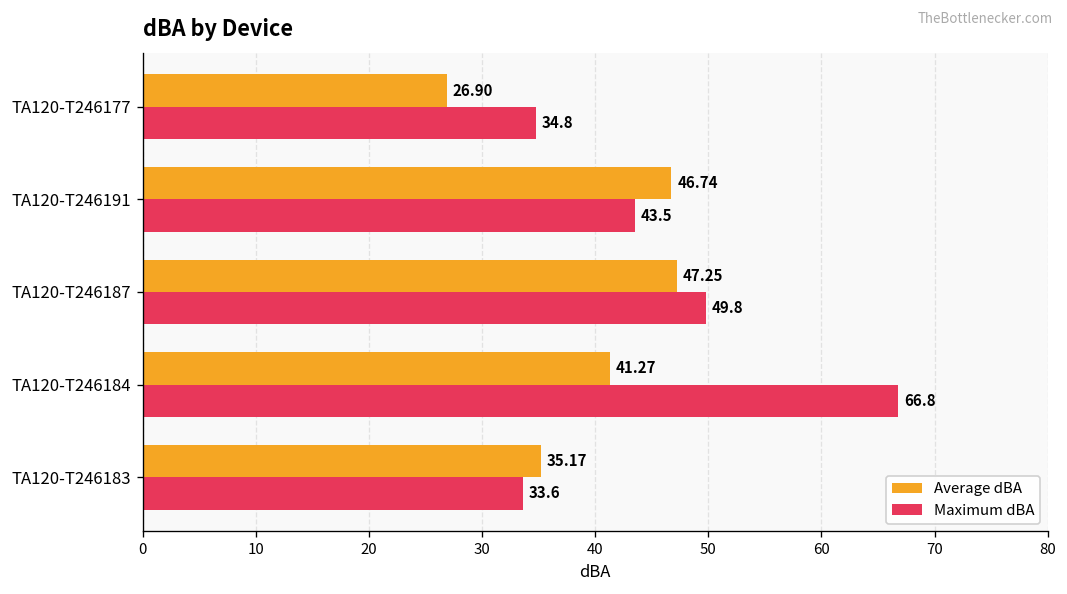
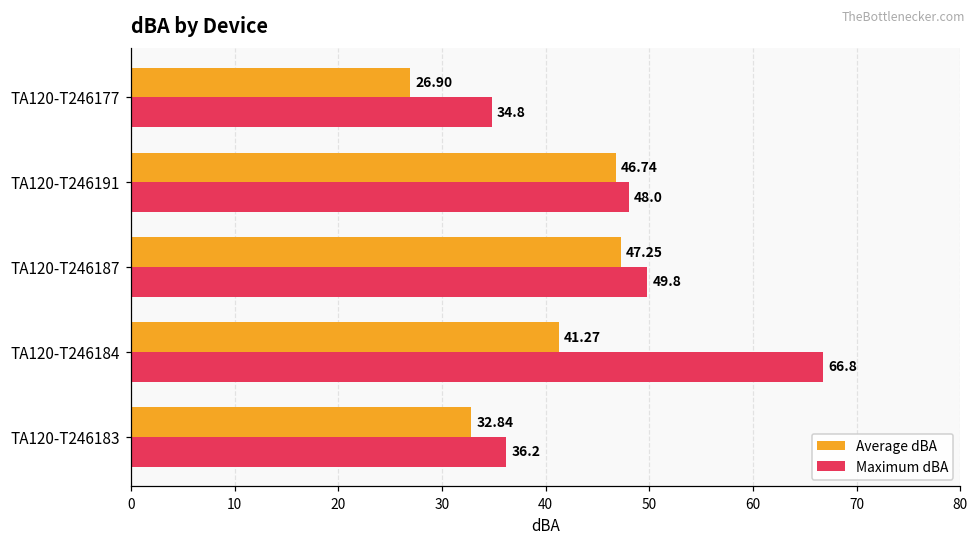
  {
    "Average dBA": {
      "TA120-T246177": 26.90,
      "TA120-T246191": 46.74,
      "TA120-T246187": 47.25,
      "TA120-T246184": 41.27,
-     "TA120-T246183": 35.17
+     "TA120-T246183": 32.84
    },
    "Maximum dBA": {
      "TA120-T246177": 34.8,
-     "TA120-T246191": 43.5,
+     "TA120-T246191": 48.0,
      "TA120-T246187": 49.8,
      "TA120-T246184": 66.8,
-     "TA120-T246183": 33.6
+     "TA120-T246183": 36.2
    }
  }
